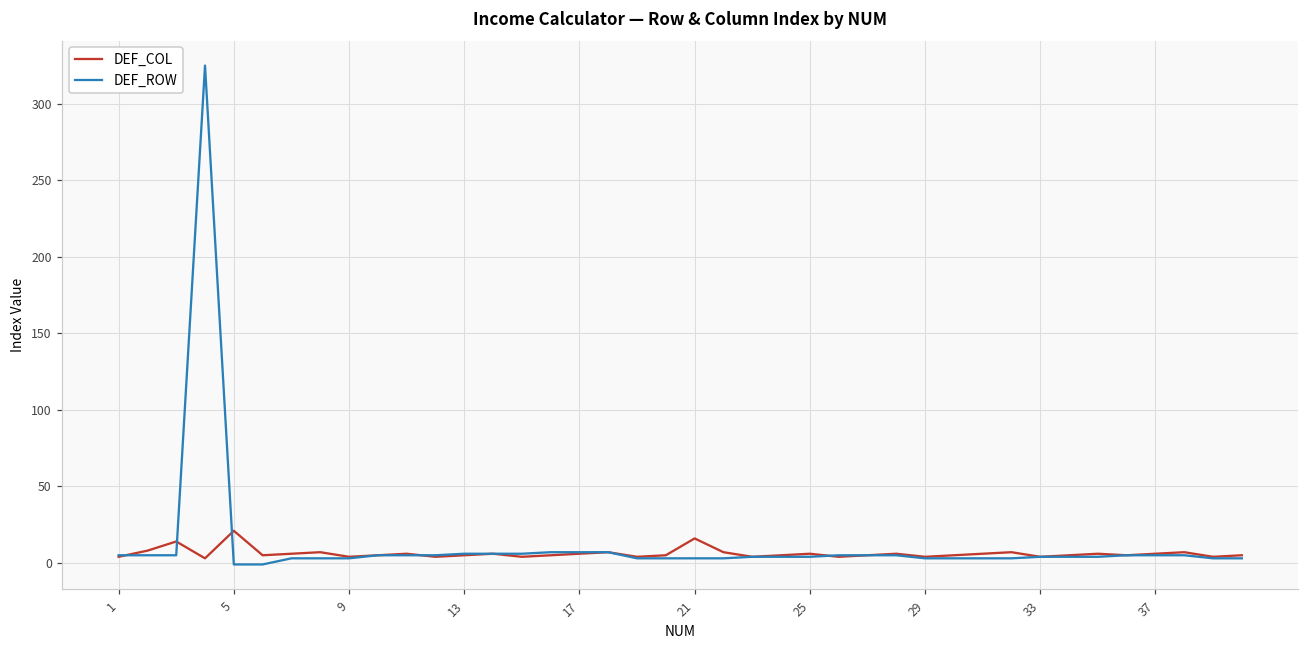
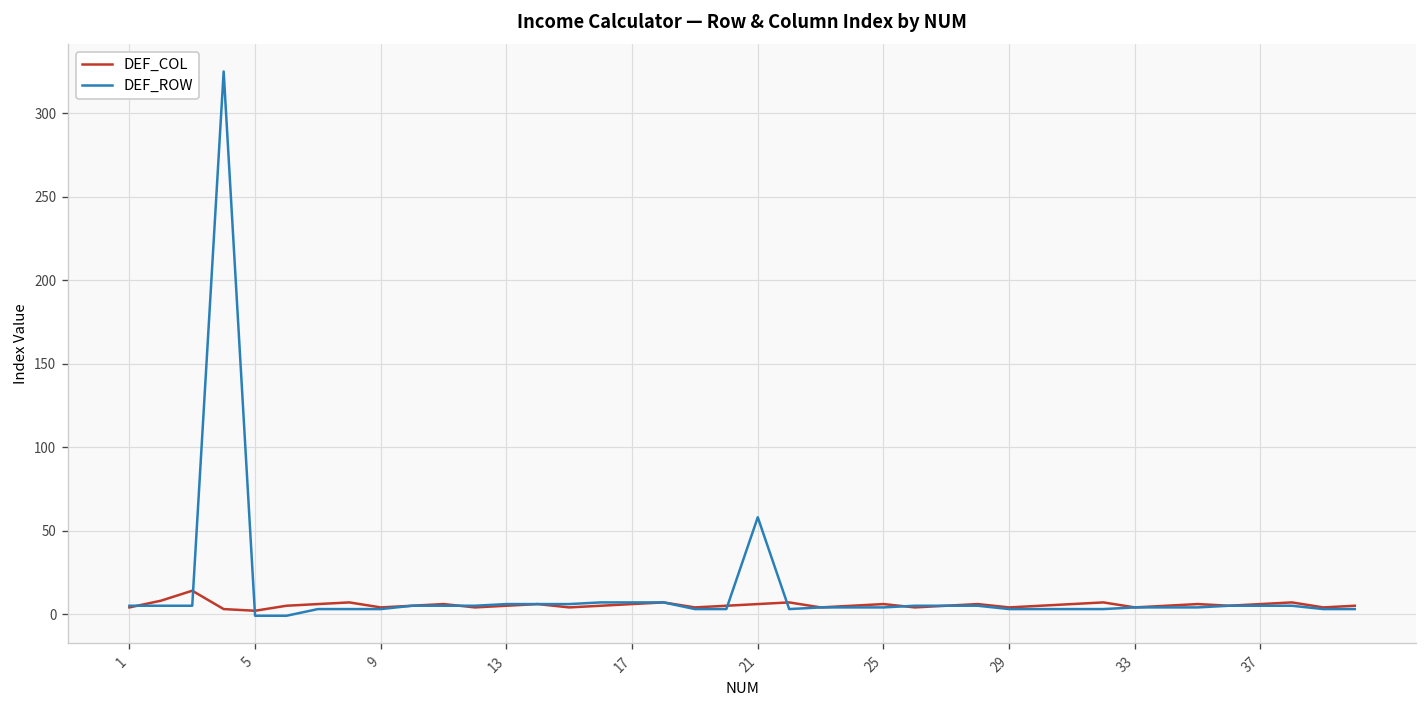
  {
    "DEF_COL": {
-     "5": 21,
-     "21": 16,
+     "5": 2,
+     "21": 6,
      "25": 6
    },
    "DEF_ROW": {
      "5": -1,
-     "21": 3,
+     "21": 58,
      "25": 4
    }
  }
